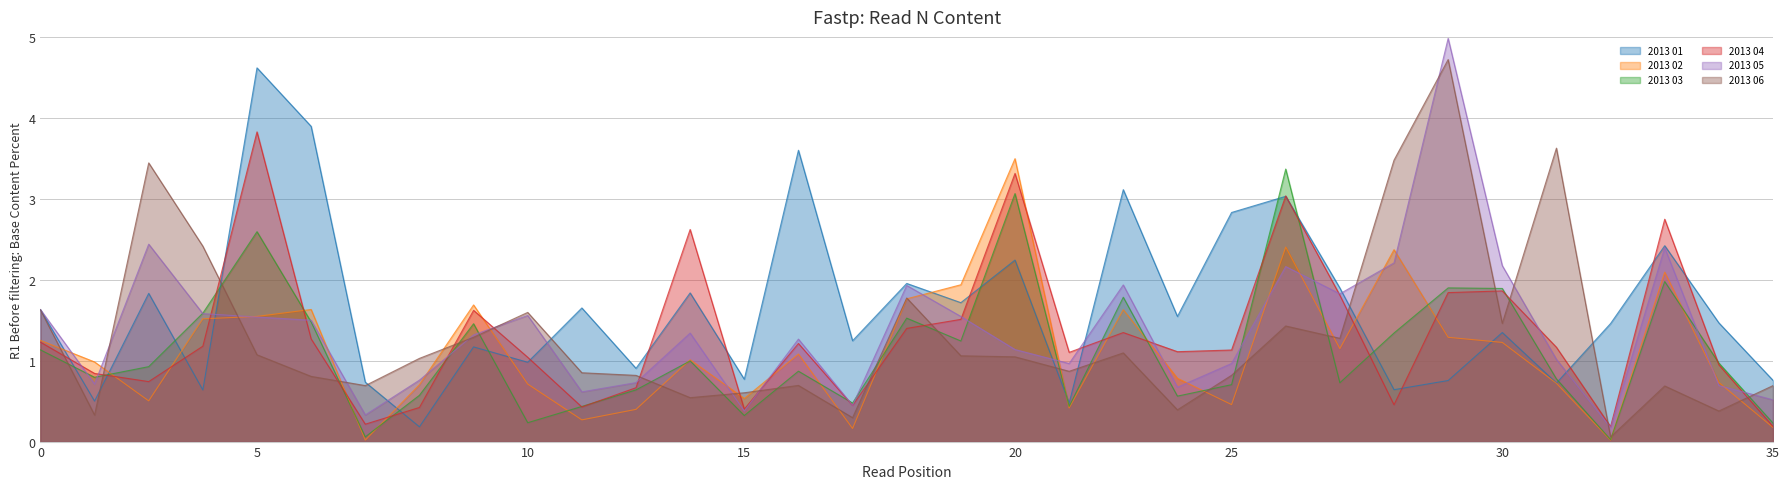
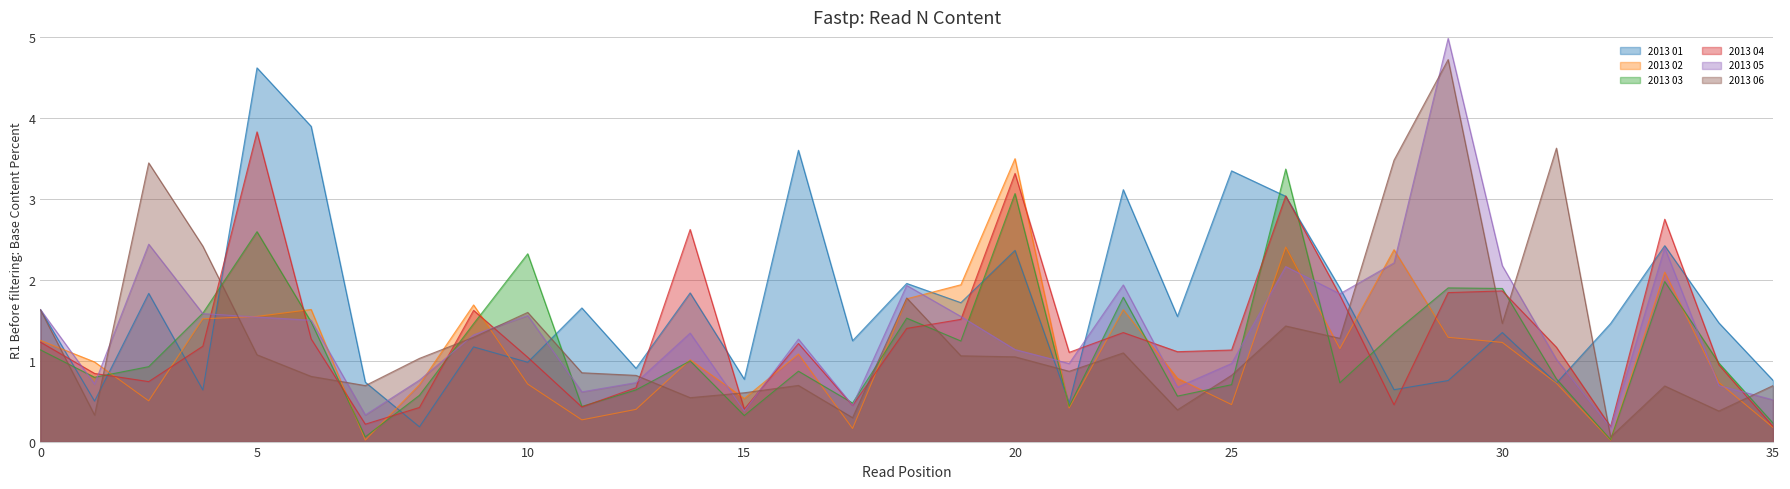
  {
    "2013 01": {
      "5": 4.6,
      "10": 1.0,
      "15": 0.8,
-     "20": 2.2,
-     "25": 2.8,
+     "20": 2.4,
+     "25": 3.3,
      "30": 1.3,
      "35": 0.8
    },
    "2013 03": {
      "0": 1.1,
      "5": 2.6,
-     "10": 0.2,
+     "10": 2.3,
      "15": 0.3,
      "20": 3.1,
      "25": 0.7,
      "35": 0.2
    },
    "2013 05": {
      "10": 1.6,
      "20": 1.1,
      "25": 1.0,
      "30": 2.2,
      "35": 0.5
    }
  }
